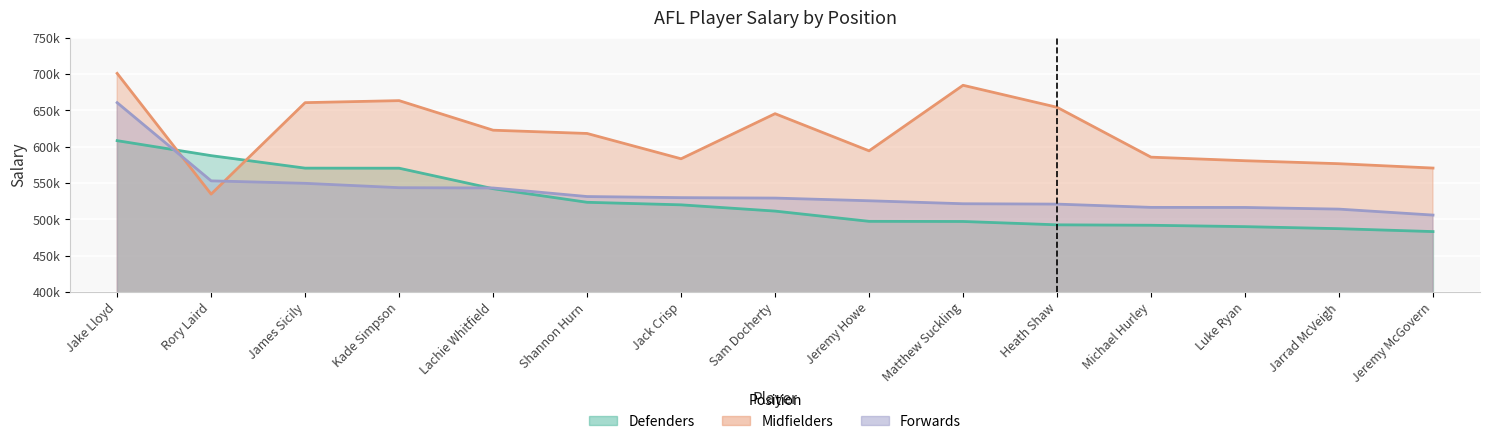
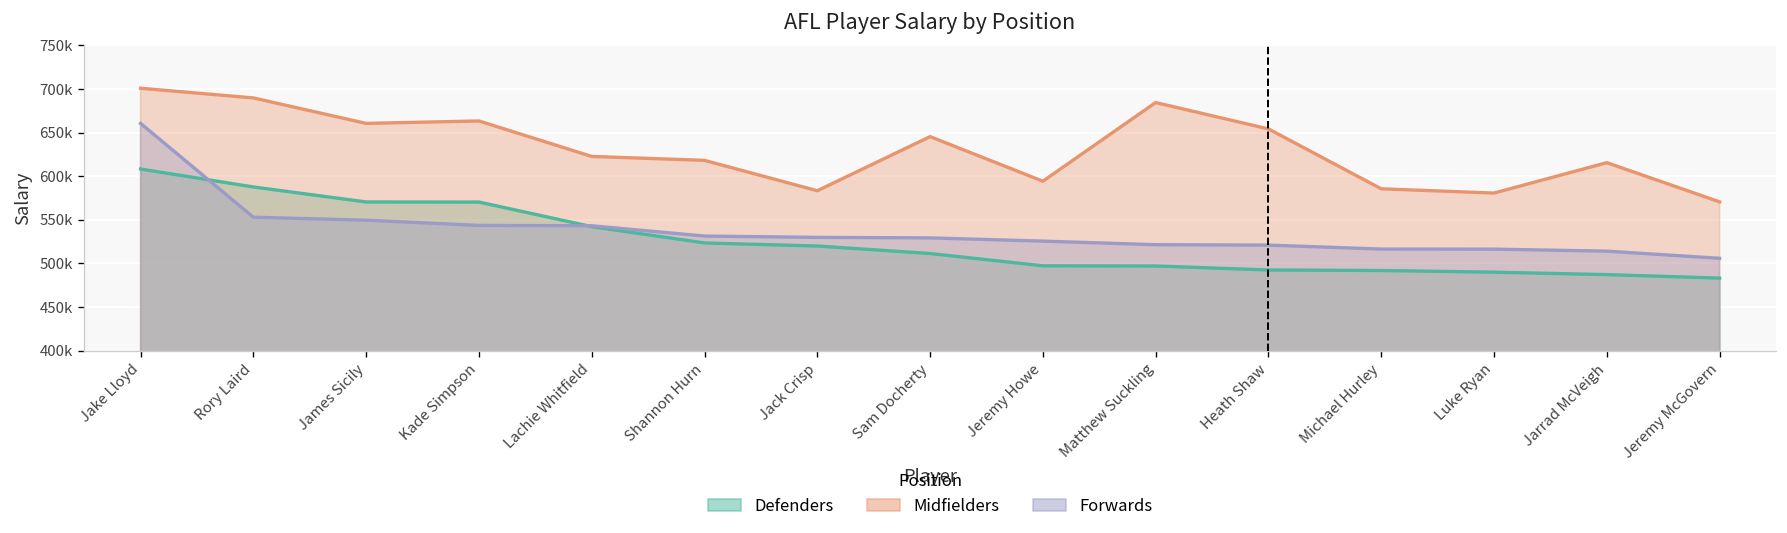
  {
    "Midfielders": {
      "Jake Lloyd": 700000,
-     "Rory Laird": 530000,
+     "Rory Laird": 690000,
      "James Sicily": 660000,
      "Kade Simpson": 660000,
      "Lachie Whitfield": 620000,
      "Shannon Hurn": 620000,
      "Jack Crisp": 580000,
      "Sam Docherty": 650000,
      "Jeremy Howe": 590000,
      "Matthew Suckling": 680000,
      "Heath Shaw": 650000,
      "Michael Hurley": 590000,
      "Luke Ryan": 580000,
-     "Jarrad McVeigh": 580000,
+     "Jarrad McVeigh": 620000,
      "Jeremy McGovern": 570000
    }
  }
